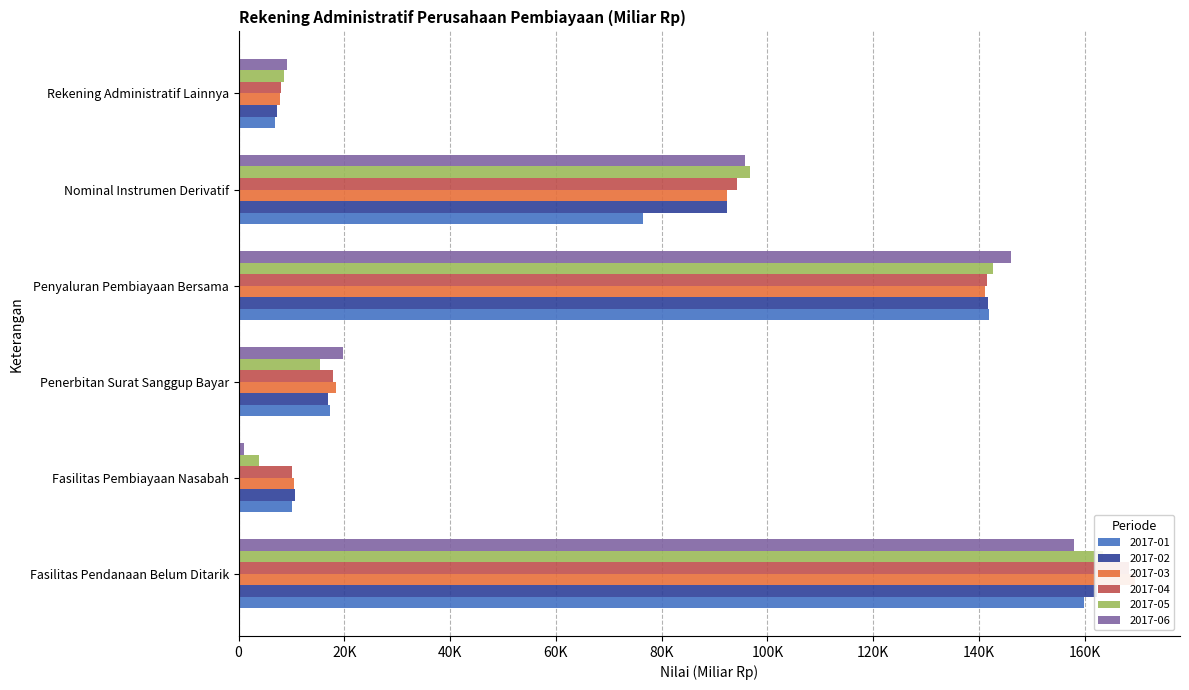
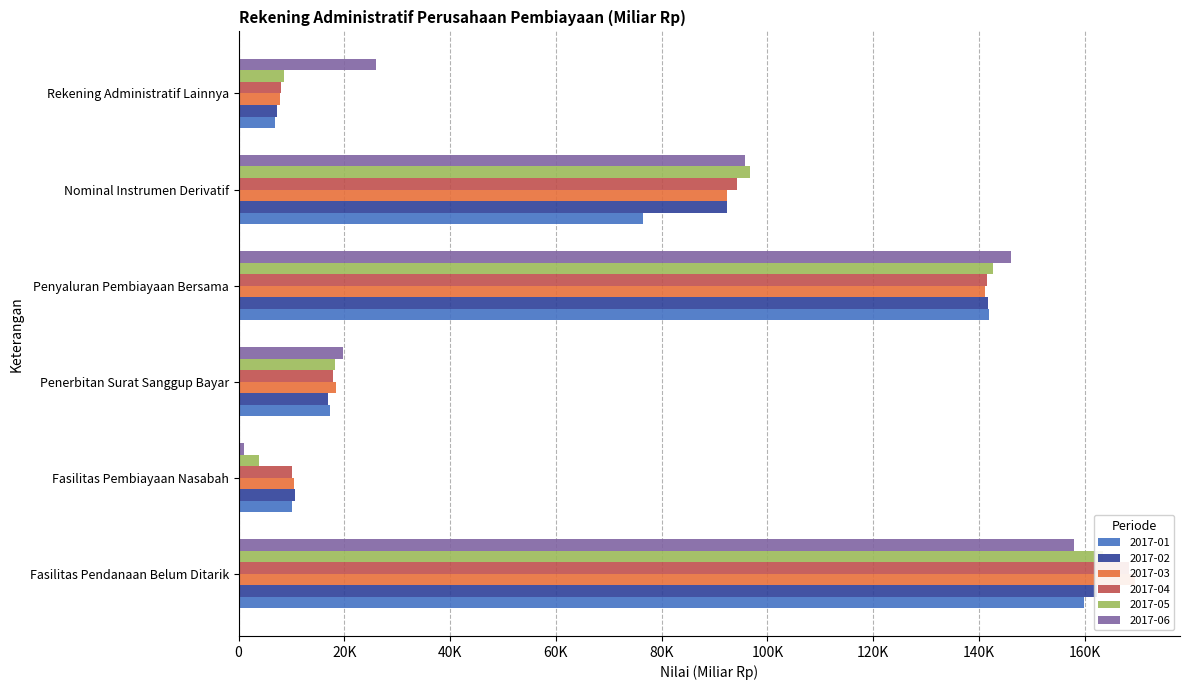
  {
    "2017-01": {
      "Rekening Administratif Lainnya": 7000,
      "Nominal Instrumen Derivatif": 76000,
      "Penyaluran Pembiayaan Bersama": 142000,
      "Penerbitan Surat Sanggup Bayar": 17000,
      "Fasilitas Pembiayaan Nasabah": 10000,
      "Fasilitas Pendanaan Belum Ditarik": 160000
    },
    "2017-02": {
      "Rekening Administratif Lainnya": 7000,
      "Nominal Instrumen Derivatif": 92000,
      "Penyaluran Pembiayaan Bersama": 142000,
      "Penerbitan Surat Sanggup Bayar": 17000,
      "Fasilitas Pembiayaan Nasabah": 11000
    },
    "2017-05": {
      "Rekening Administratif Lainnya": 9000,
      "Nominal Instrumen Derivatif": 97000,
      "Penyaluran Pembiayaan Bersama": 143000,
-     "Penerbitan Surat Sanggup Bayar": 15000,
+     "Penerbitan Surat Sanggup Bayar": 18000,
      "Fasilitas Pembiayaan Nasabah": 4000
    },
    "2017-06": {
-     "Rekening Administratif Lainnya": 9000,
+     "Rekening Administratif Lainnya": 26000,
      "Nominal Instrumen Derivatif": 96000,
      "Penyaluran Pembiayaan Bersama": 146000,
      "Penerbitan Surat Sanggup Bayar": 20000,
      "Fasilitas Pembiayaan Nasabah": 1000,
      "Fasilitas Pendanaan Belum Ditarik": 158000
    }
  }
